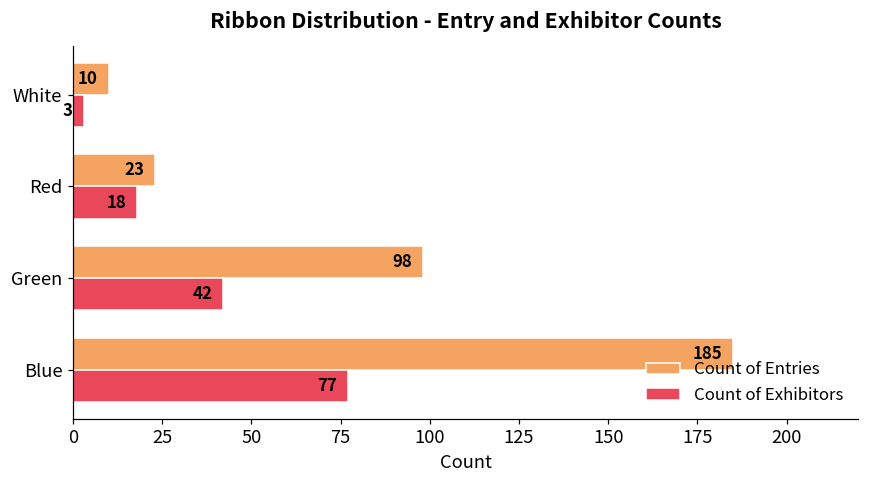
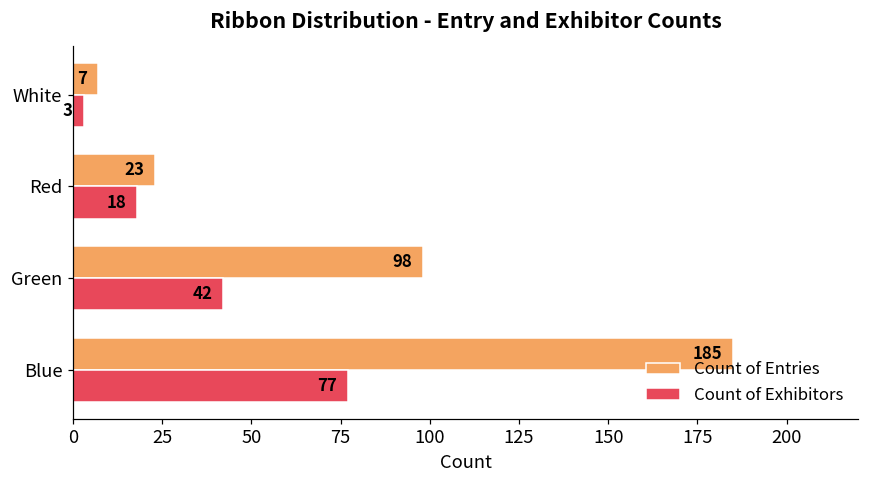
  {
    "Count of Entries": {
-     "White": 10,
+     "White": 7,
      "Red": 23,
      "Green": 98,
      "Blue": 185
    },
    "Count of Exhibitors": {
      "White": 3,
      "Red": 18,
      "Green": 42,
      "Blue": 77
    }
  }
